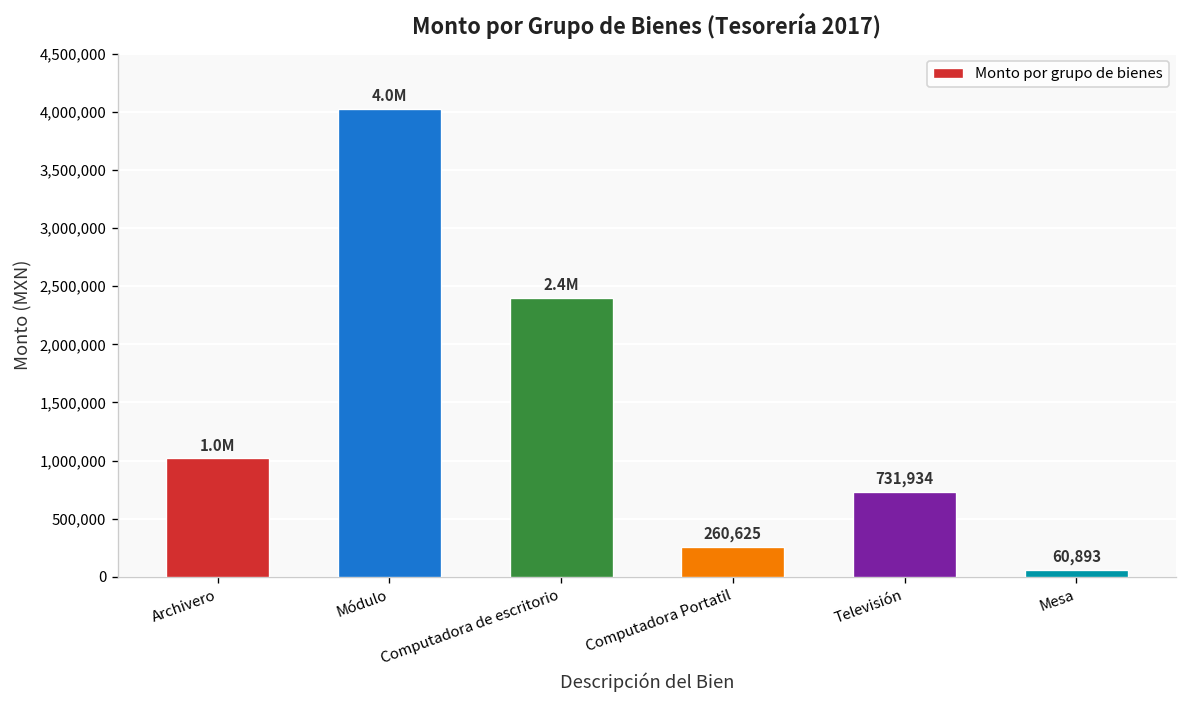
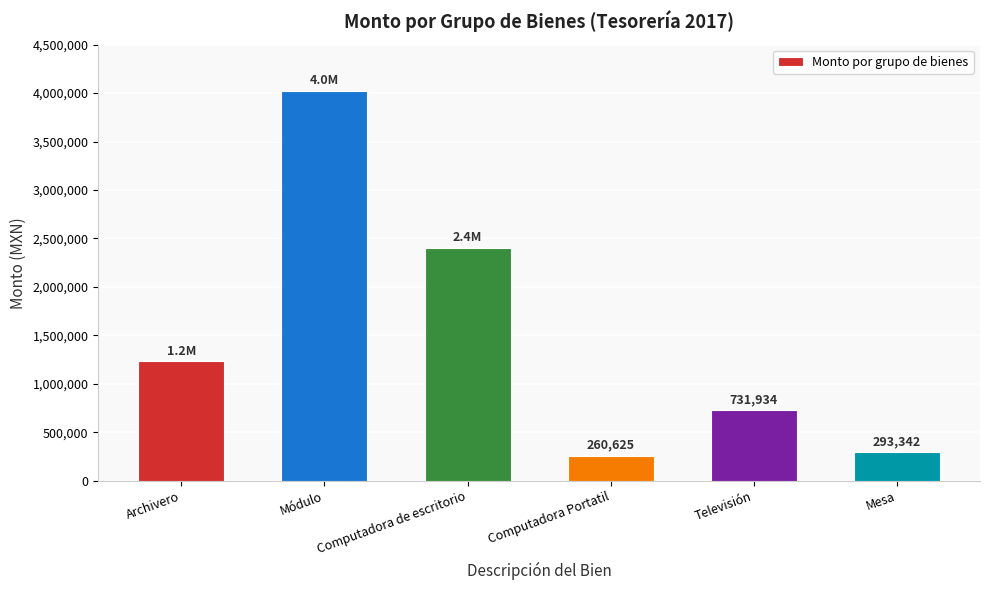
  {
-   "Archivero": "1.0M",
+   "Archivero": "1.2M",
    "Módulo": "4.0M",
    "Computadora de escritorio": "2.4M",
    "Computadora Portatil": "260,625",
    "Televisión": "731,934",
-   "Mesa": "60,893"
+   "Mesa": "293,342"
  }
